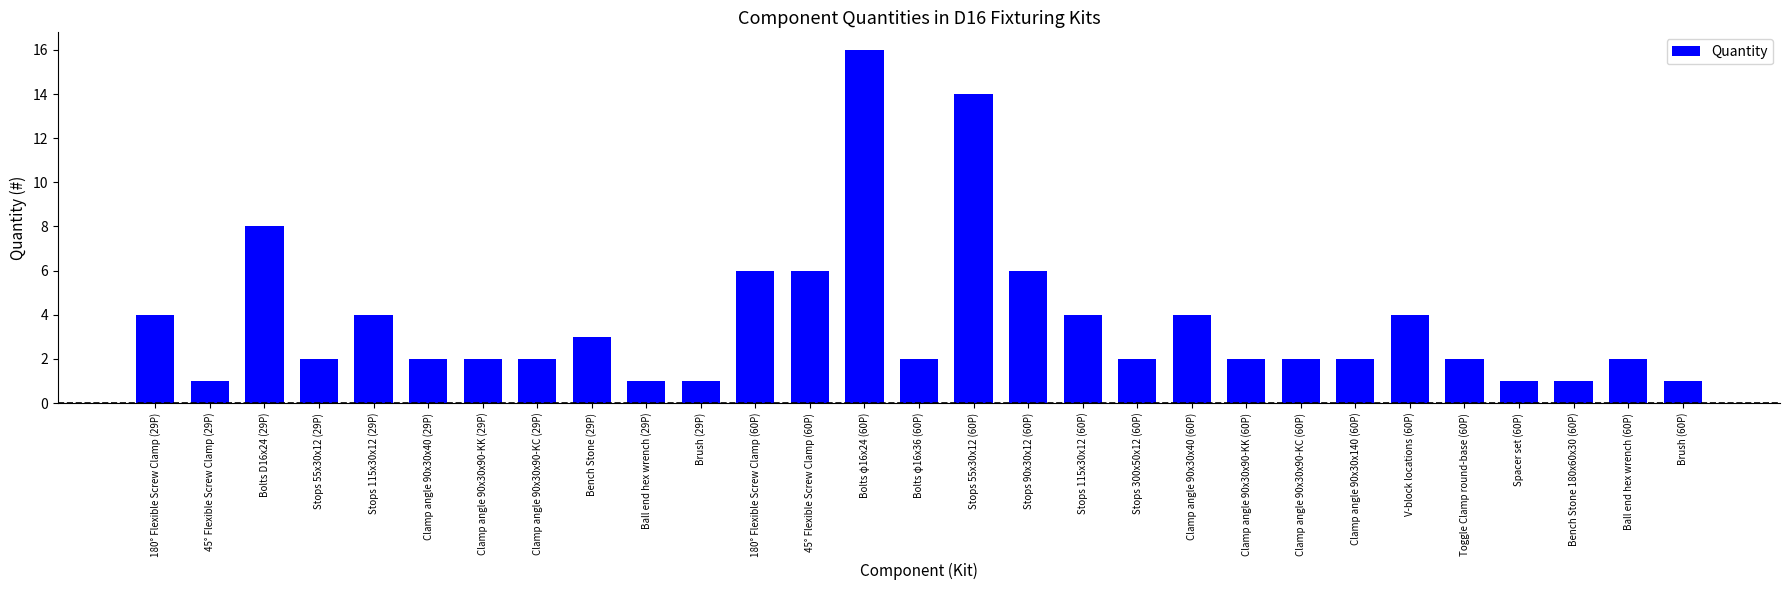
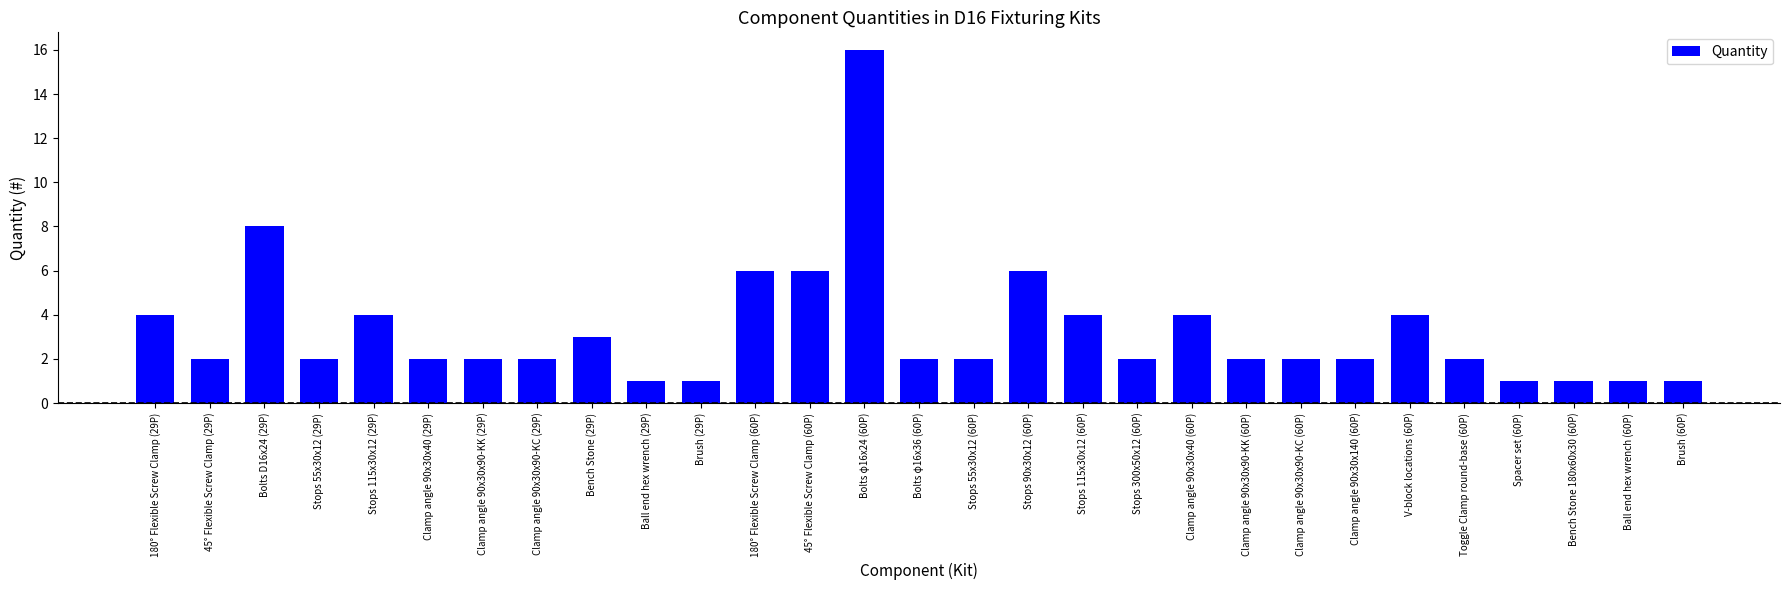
  {
    "180° Flexible Screw Clamp (29P)": 4,
-   "45° Flexible Screw Clamp (29P)": 1,
+   "45° Flexible Screw Clamp (29P)": 2,
    "Bolts D16x24 (29P)": 8,
    "Stops 55x30x12 (29P)": 2,
    "Stops 115x30x12 (29P)": 4,
    "Clamp angle 90x30x40 (29P)": 2,
    "Clamp angle 90x30x90-KK (29P)": 2,
    "Clamp angle 90x30x90-KC (29P)": 2,
    "Bench Stone (29P)": 3,
    "Ball end hex wrench (29P)": 1,
    "Brush (29P)": 1,
    "180° Flexible Screw Clamp (60P)": 6,
    "45° Flexible Screw Clamp (60P)": 6,
    "Bolts φ16x24 (60P)": 16,
    "Bolts φ16x36 (60P)": 2,
-   "Stops 55x30x12 (60P)": 14,
+   "Stops 55x30x12 (60P)": 2,
    "Stops 90x30x12 (60P)": 6,
    "Stops 115x30x12 (60P)": 4,
    "Stops 300x50x12 (60P)": 2,
    "Clamp angle 90x30x40 (60P)": 4,
    "Clamp angle 90x30x90-KK (60P)": 2,
    "Clamp angle 90x30x90-KC (60P)": 2,
    "Clamp angle 90x30x140 (60P)": 2,
    "V-block locations (60P)": 4,
    "Toggle Clamp round-base (60P)": 2,
    "Spacer set (60P)": 1,
    "Bench Stone 180x60x30 (60P)": 1,
-   "Ball end hex wrench (60P)": 2,
+   "Ball end hex wrench (60P)": 1,
    "Brush (60P)": 1
  }
